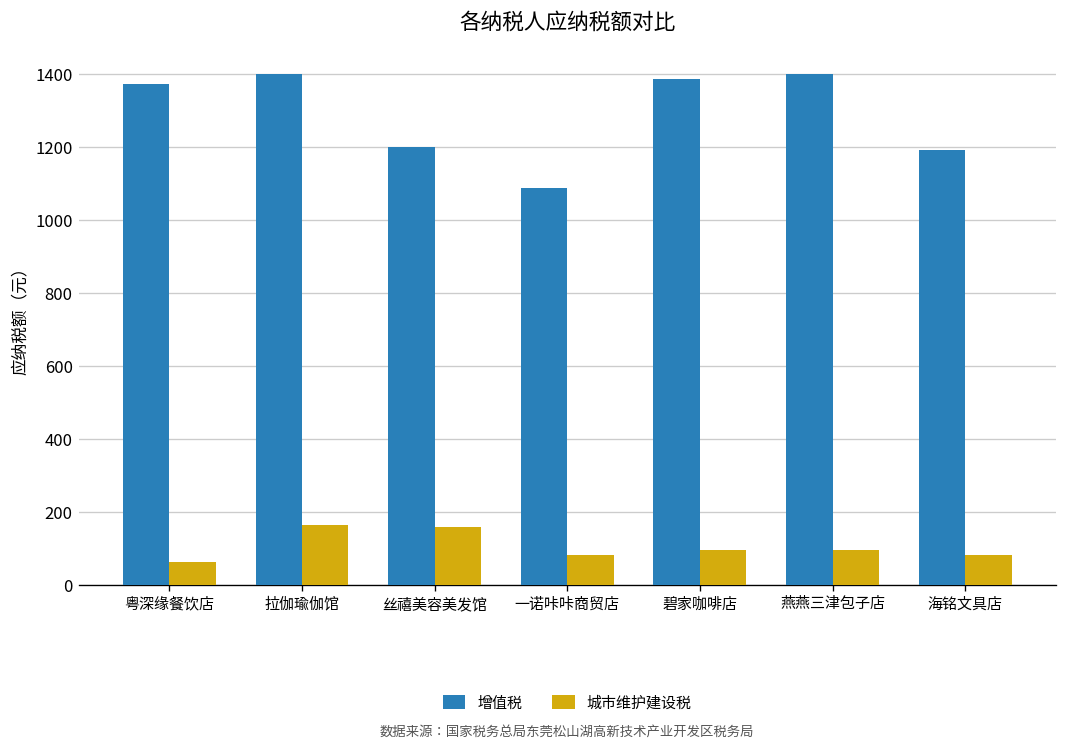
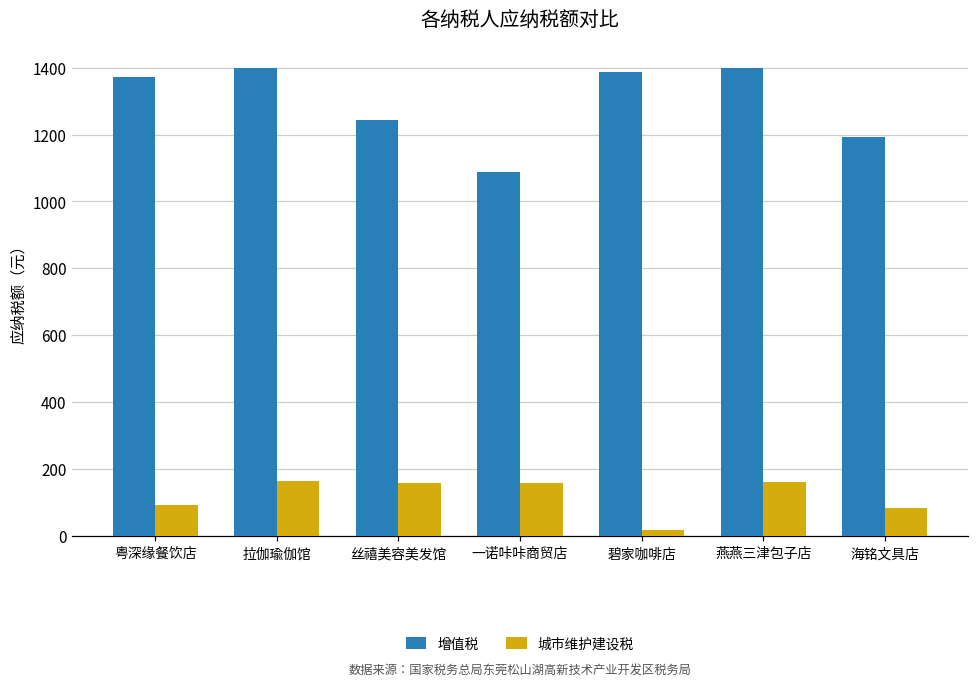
  {
    "增值税": {
      "粤深缘餐饮店": 1370,
      "拉伽瑜伽馆": 1400,
-     "丝禧美容美发馆": 1200,
+     "丝禧美容美发馆": 1240,
      "一诺咔咔商贸店": 1090,
      "碧家咖啡店": 1390,
      "燕燕三津包子店": 1400,
      "海铭文具店": 1190
    },
    "城市维护建设税": {
-     "粤深缘餐饮店": 60,
+     "粤深缘餐饮店": 90,
      "拉伽瑜伽馆": 170,
      "丝禧美容美发馆": 160,
-     "一诺咔咔商贸店": 80,
-     "碧家咖啡店": 100,
-     "燕燕三津包子店": 100,
+     "一诺咔咔商贸店": 160,
+     "碧家咖啡店": 20,
+     "燕燕三津包子店": 160,
      "海铭文具店": 80
    }
  }
